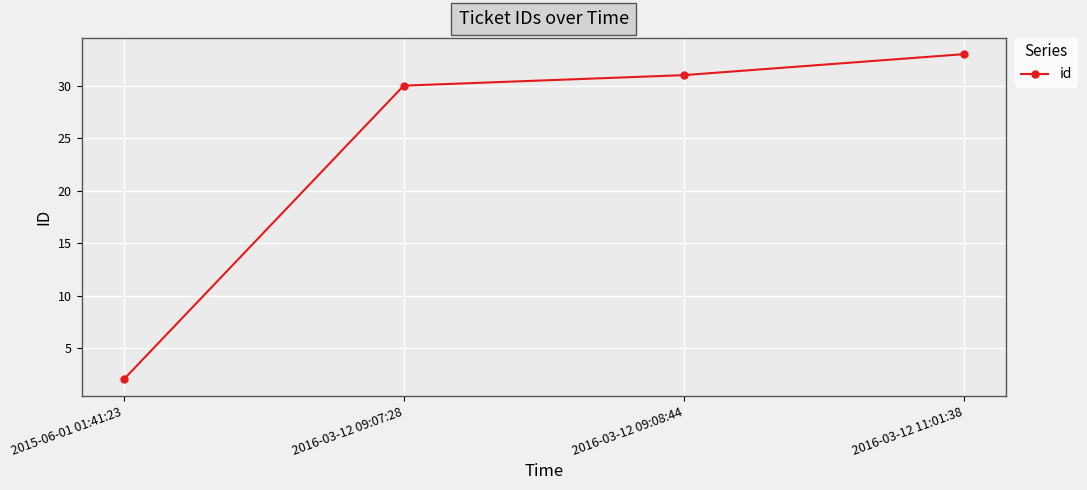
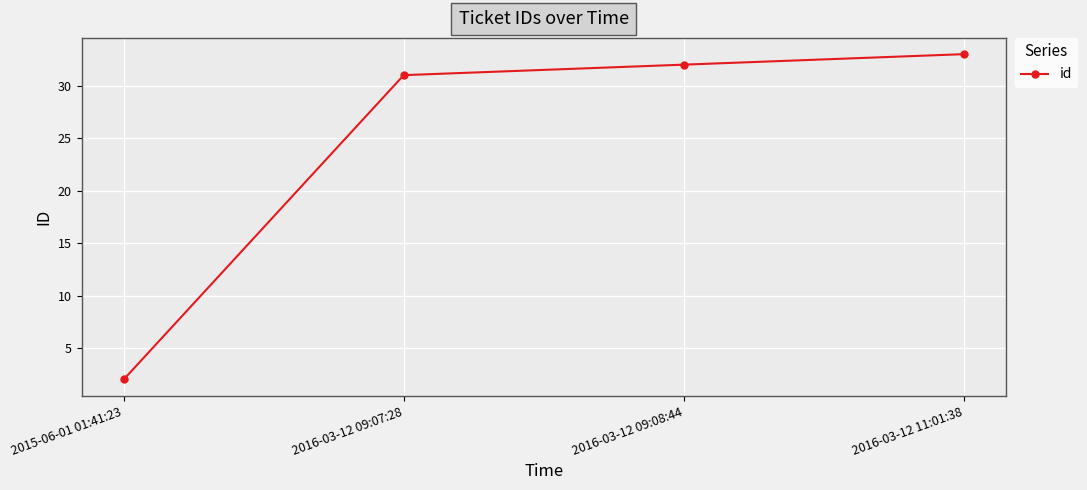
  {
    "2015-06-01 01:41:23": 2,
-   "2016-03-12 09:07:28": 30,
-   "2016-03-12 09:08:44": 31,
+   "2016-03-12 09:07:28": 31,
+   "2016-03-12 09:08:44": 32,
    "2016-03-12 11:01:38": 33
  }
